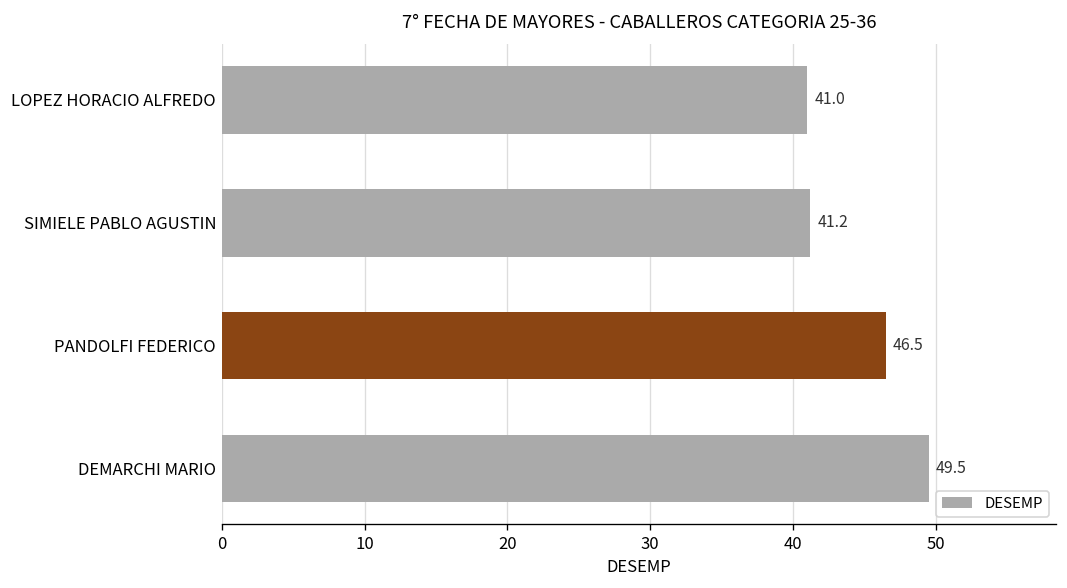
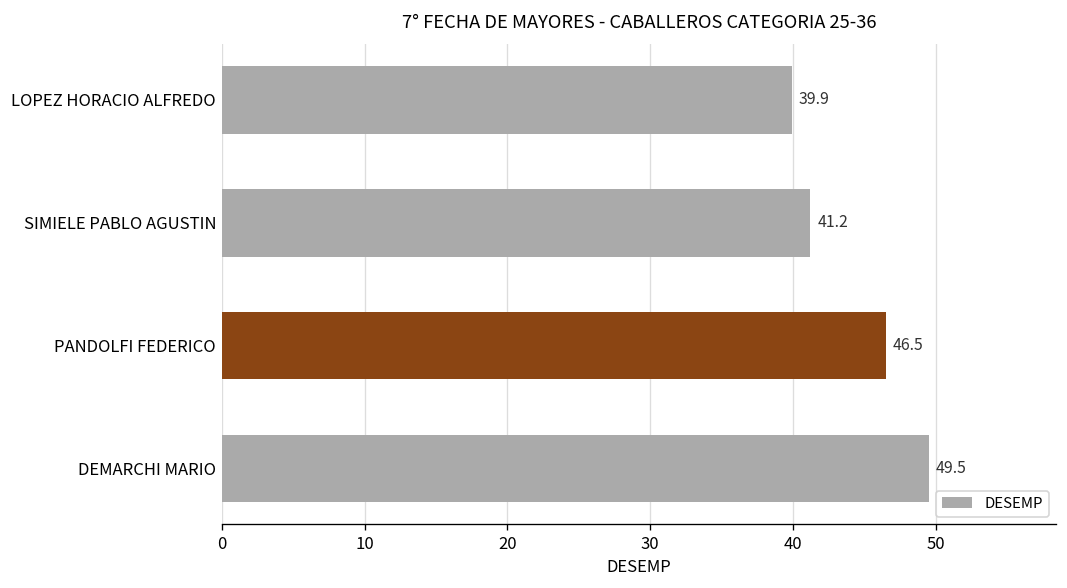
  {
-   "LOPEZ HORACIO ALFREDO": 41.0,
+   "LOPEZ HORACIO ALFREDO": 39.9,
    "SIMIELE PABLO AGUSTIN": 41.2,
    "PANDOLFI FEDERICO": 46.5,
    "DEMARCHI MARIO": 49.5
  }
